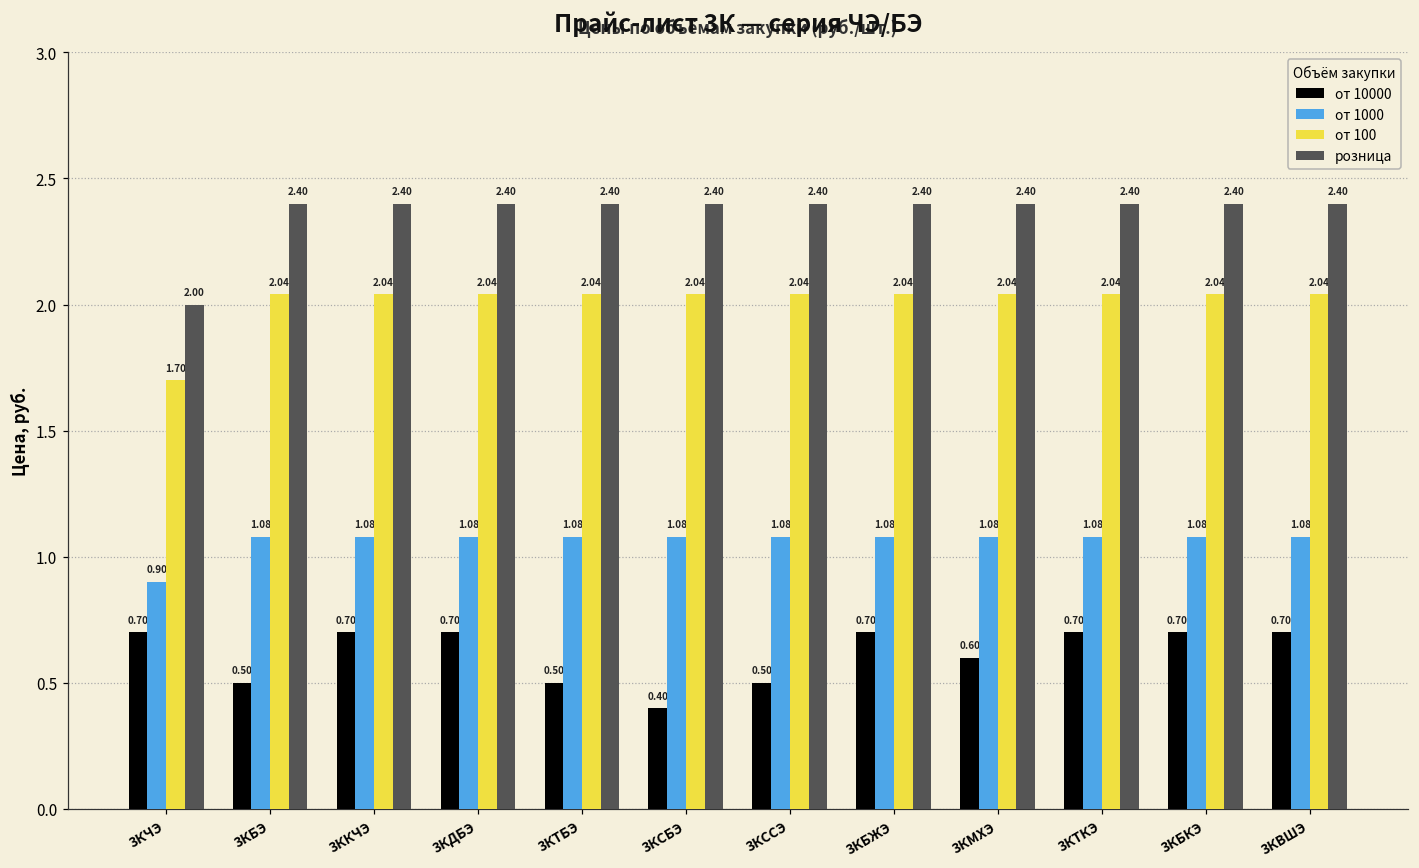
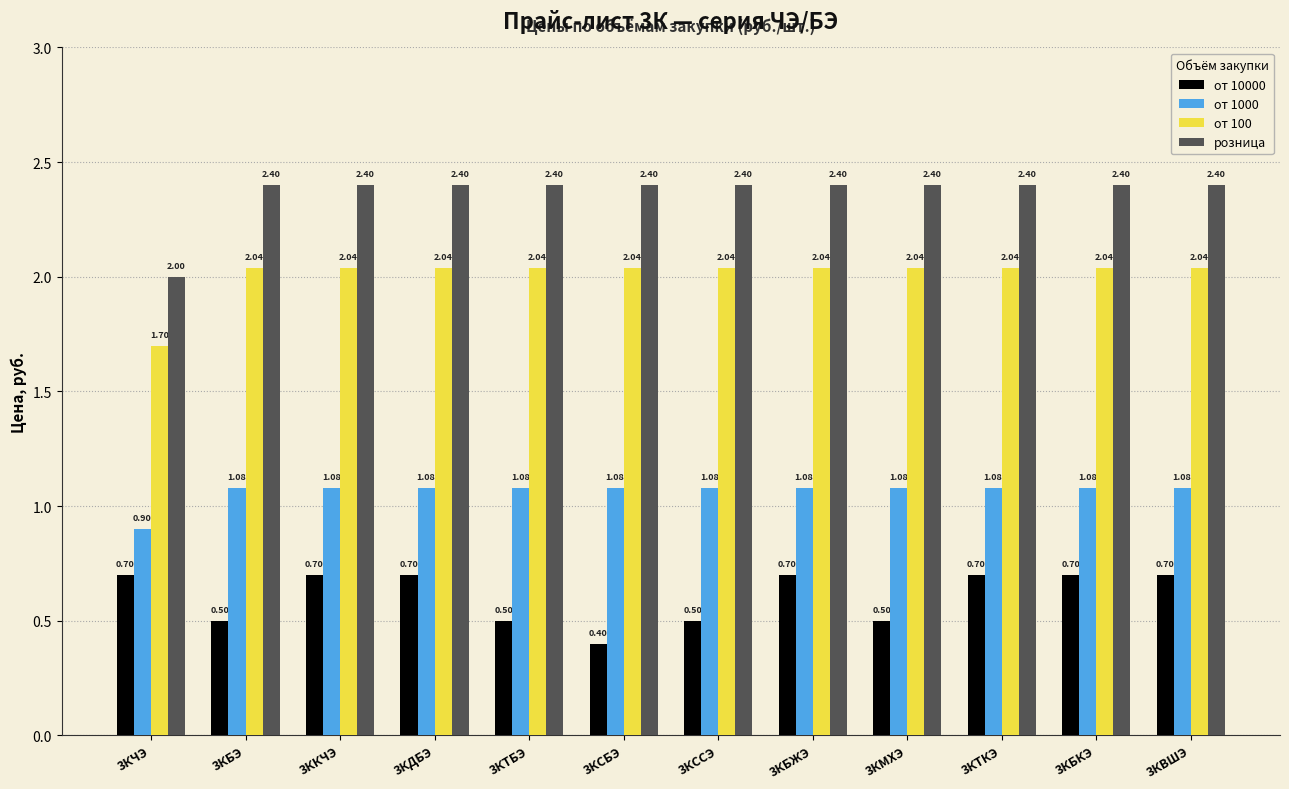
  {
    "от 10000": {
      "3КЧЭ": 0.70,
      "3КБЭ": 0.50,
      "3ККЧЭ": 0.70,
      "3КДБЭ": 0.70,
      "3КТБЭ": 0.50,
      "3КСБЭ": 0.40,
      "3КССЭ": 0.50,
      "3КБЖЭ": 0.70,
-     "3КМХЭ": 0.60,
+     "3КМХЭ": 0.50,
      "3КТКЭ": 0.70,
      "3КБКЭ": 0.70,
      "3КВШЭ": 0.70
    },
    "от 1000": {
      "3КЧЭ": 0.90,
      "3КБЭ": 1.08,
      "3ККЧЭ": 1.08,
      "3КДБЭ": 1.08,
      "3КТБЭ": 1.08,
      "3КСБЭ": 1.08,
      "3КССЭ": 1.08,
      "3КБЖЭ": 1.08,
      "3КМХЭ": 1.08,
      "3КТКЭ": 1.08,
      "3КБКЭ": 1.08,
      "3КВШЭ": 1.08
    },
    "от 100": {
      "3КЧЭ": 1.70,
      "3КБЭ": 2.04,
      "3ККЧЭ": 2.04,
      "3КДБЭ": 2.04,
      "3КТБЭ": 2.04,
      "3КСБЭ": 2.04,
      "3КССЭ": 2.04,
      "3КБЖЭ": 2.04,
      "3КМХЭ": 2.04,
      "3КТКЭ": 2.04,
      "3КБКЭ": 2.04,
      "3КВШЭ": 2.04
    },
    "розница": {
      "3КЧЭ": 2.00,
      "3КБЭ": 2.40,
      "3ККЧЭ": 2.40,
      "3КДБЭ": 2.40,
      "3КТБЭ": 2.40,
      "3КСБЭ": 2.40,
      "3КССЭ": 2.40,
      "3КБЖЭ": 2.40,
      "3КМХЭ": 2.40,
      "3КТКЭ": 2.40,
      "3КБКЭ": 2.40,
      "3КВШЭ": 2.40
    }
  }
